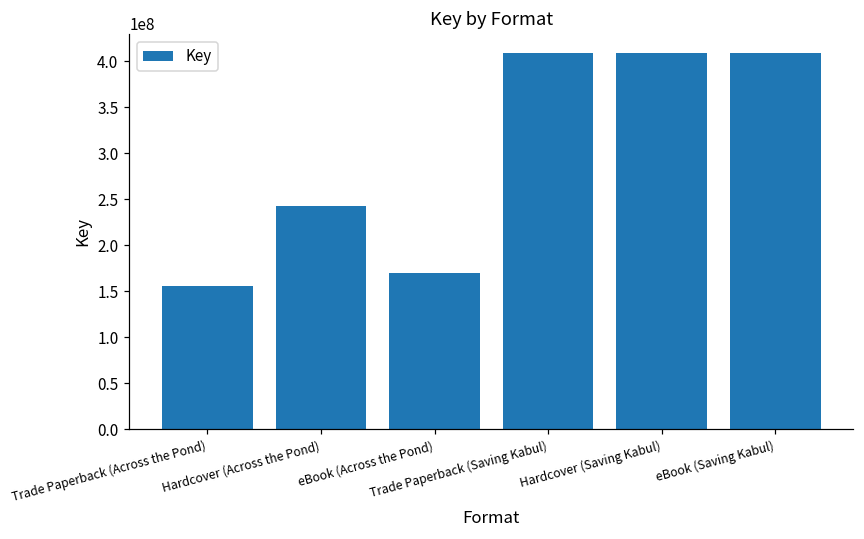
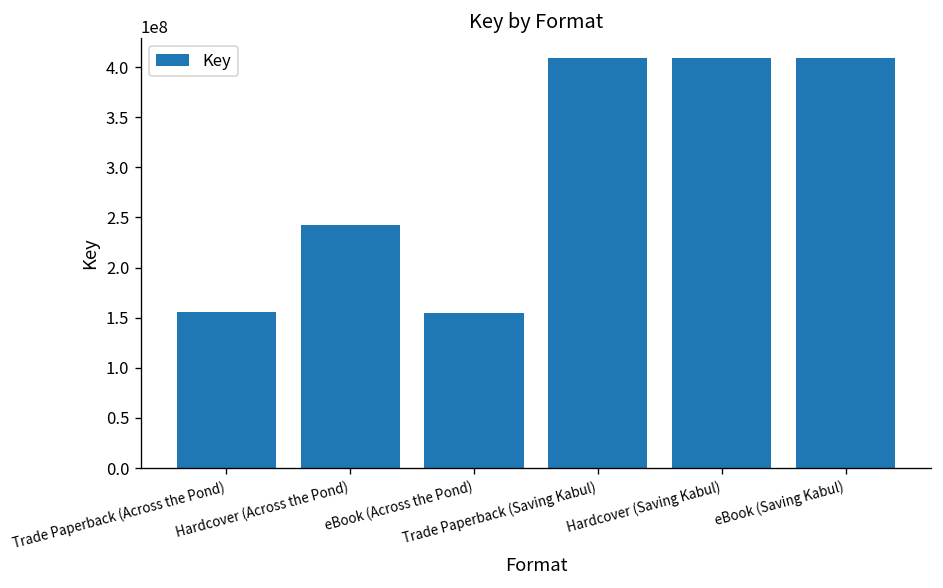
  {
    "Trade Paperback (Across the Pond)": 160000000,
    "Hardcover (Across the Pond)": 240000000,
-   "eBook (Across the Pond)": 170000000,
+   "eBook (Across the Pond)": 150000000,
    "Trade Paperback (Saving Kabul)": 410000000,
    "Hardcover (Saving Kabul)": 410000000,
    "eBook (Saving Kabul)": 410000000
  }
